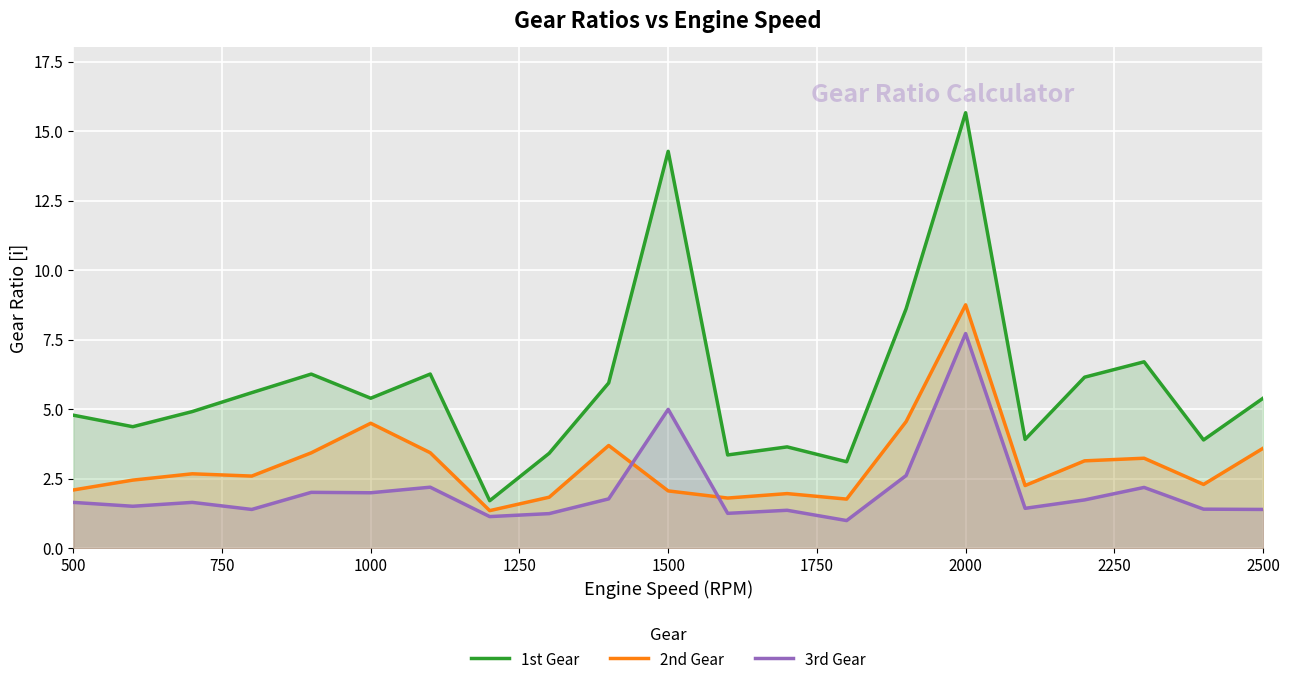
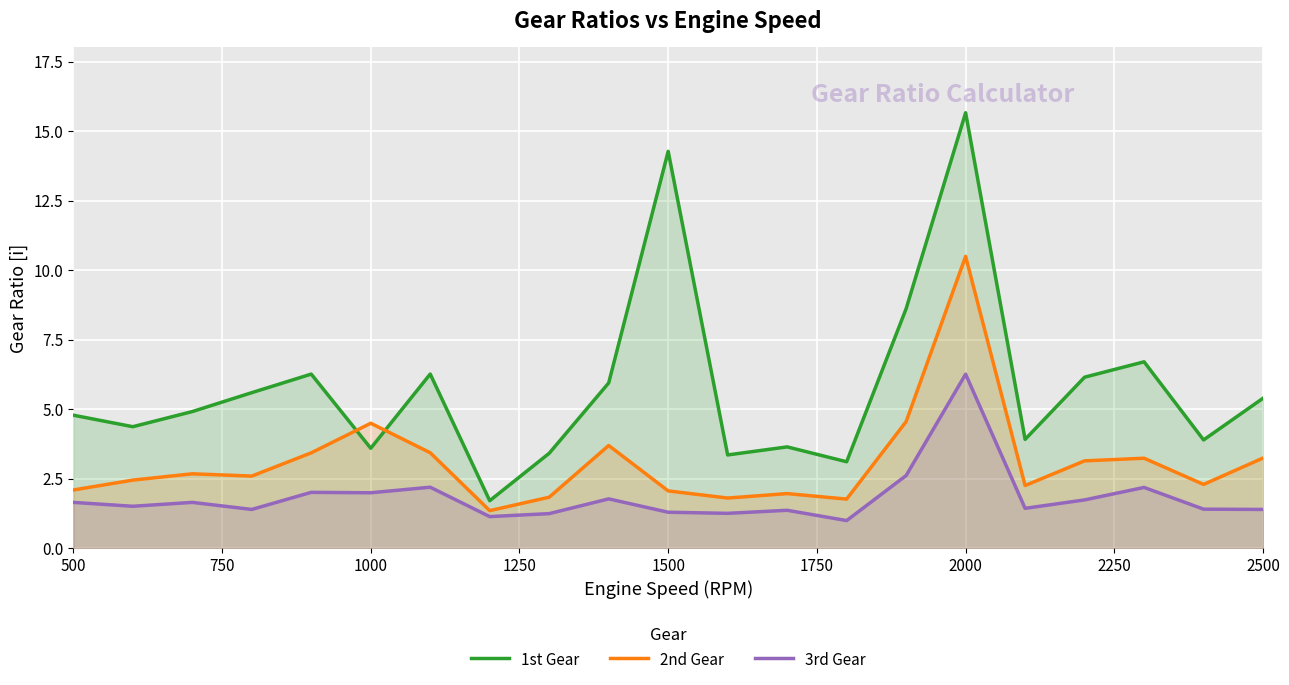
  {
    "1st Gear": {
      "500": 4.8,
-     "1000": 5.4,
+     "1000": 3.6,
      "1500": 14.3,
      "2000": 15.7,
      "2500": 5.4
    },
    "2nd Gear": {
      "500": 2.1,
      "1000": 4.5,
      "1500": 2.1,
-     "2000": 8.8,
-     "2500": 3.6
+     "2000": 10.5,
+     "2500": 3.3
    },
    "3rd Gear": {
      "500": 1.7,
      "1000": 2.0,
-     "1500": 5.0,
-     "2000": 7.7,
+     "1500": 1.3,
+     "2000": 6.3,
      "2500": 1.4
    }
  }
